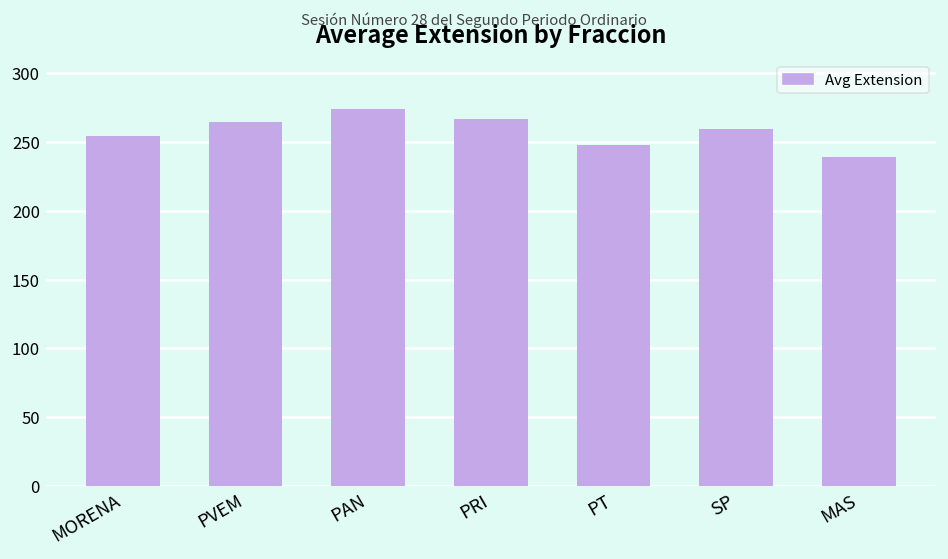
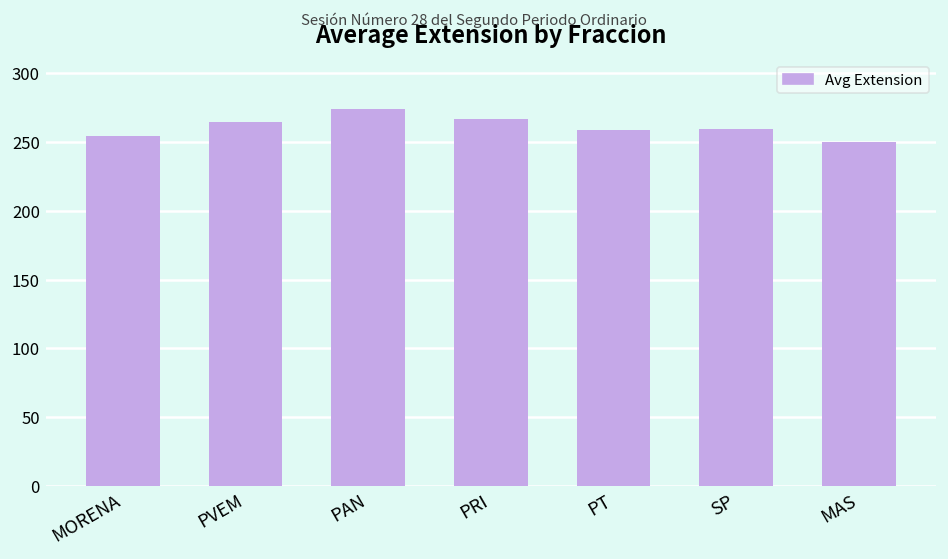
  {
    "MORENA": 255,
    "PVEM": 264,
    "PAN": 274,
    "PRI": 267,
-   "PT": 248,
+   "PT": 259,
    "SP": 260,
-   "MAS": 239
+   "MAS": 250
  }
